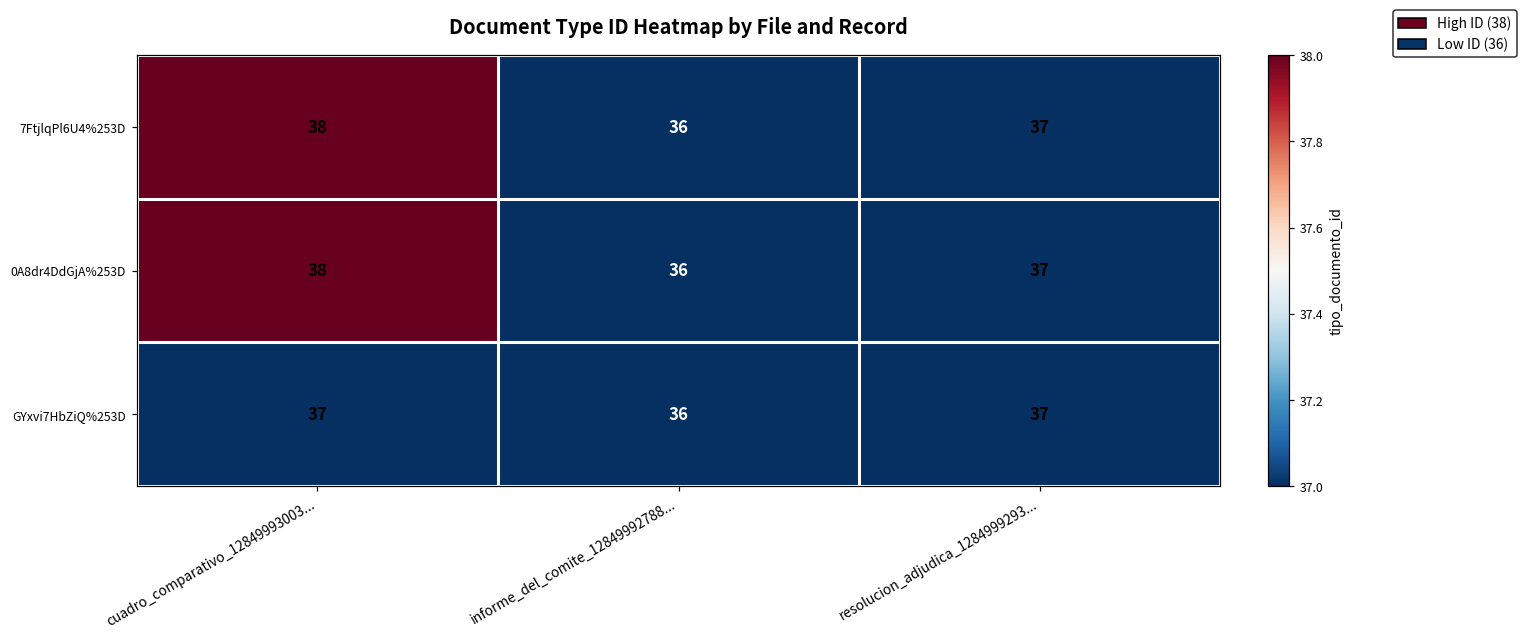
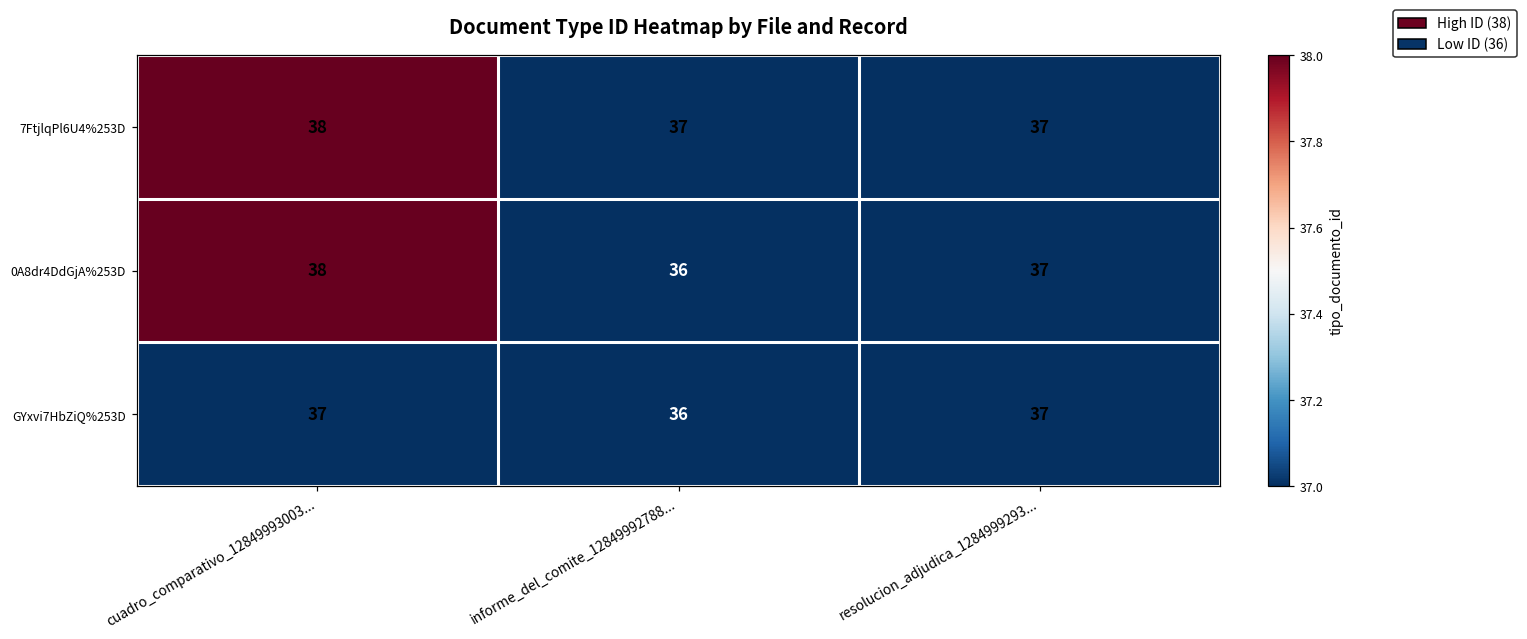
  {
    "7FtjlqPl6U4%253D": {
      "cuadro_comparativo_12849993003...": 38,
-     "informe_del_comite_12849992788...": 36,
+     "informe_del_comite_12849992788...": 37,
      "resolucion_adjudica_1284999293...": 37
    },
    "0A8dr4DdGjA%253D": {
      "cuadro_comparativo_12849993003...": 38,
      "informe_del_comite_12849992788...": 36,
      "resolucion_adjudica_1284999293...": 37
    },
    "GYxvi7HbZiQ%253D": {
      "cuadro_comparativo_12849993003...": 37,
      "informe_del_comite_12849992788...": 36,
      "resolucion_adjudica_1284999293...": 37
    }
  }
